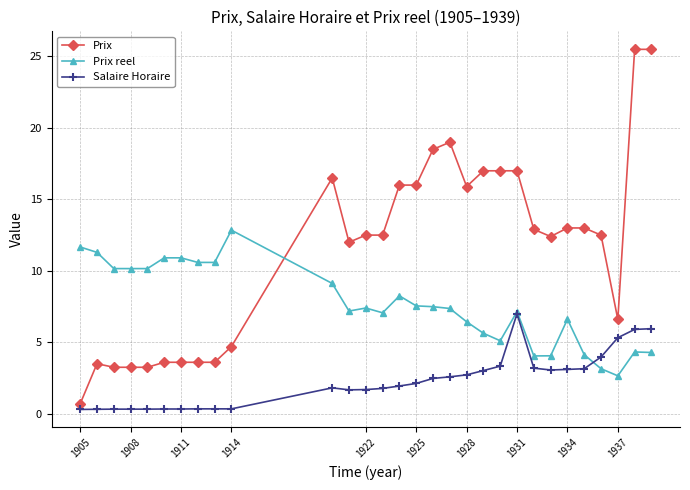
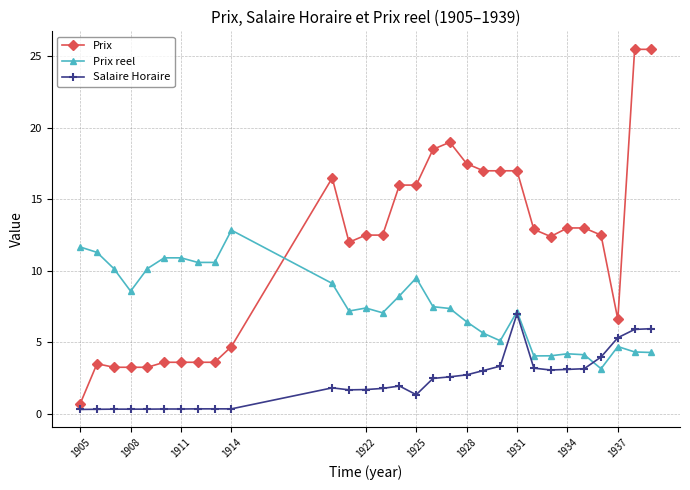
  {
    "Prix": {
      "1905": 0.7,
      "1908": 3.3,
      "1911": 3.6,
      "1914": 4.7,
      "1922": 12.5,
      "1925": 16.0,
-     "1928": 15.9,
+     "1928": 17.5,
      "1931": 17.0,
      "1934": 13.0,
      "1937": 6.6
    },
    "Prix reel": {
      "1905": 11.7,
-     "1908": 10.2,
+     "1908": 8.6,
      "1911": 10.9,
      "1914": 12.8,
      "1922": 7.4,
-     "1925": 7.5,
+     "1925": 9.5,
      "1928": 6.4,
-     "1934": 6.6,
-     "1937": 2.7
+     "1934": 4.2,
+     "1937": 4.7
    },
    "Salaire Horaire": {
      "1905": 0.3,
      "1908": 0.3,
      "1911": 0.3,
      "1914": 0.3,
      "1922": 1.7,
-     "1925": 2.1,
+     "1925": 1.3,
      "1928": 2.7,
      "1934": 3.1,
      "1937": 5.3
    }
  }
